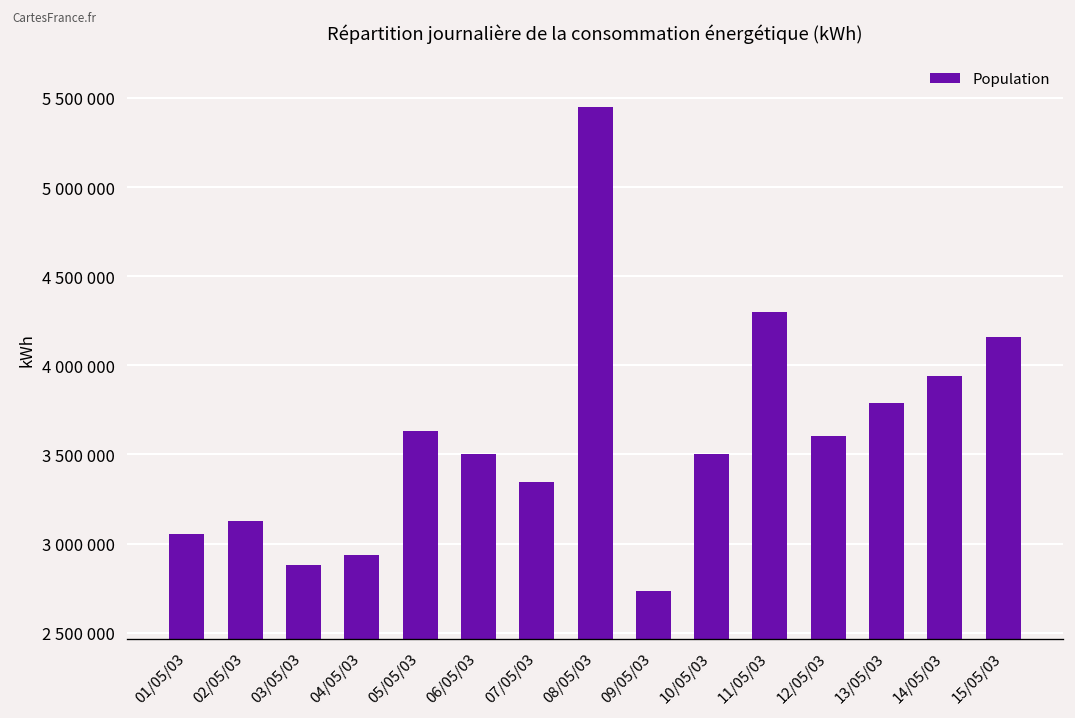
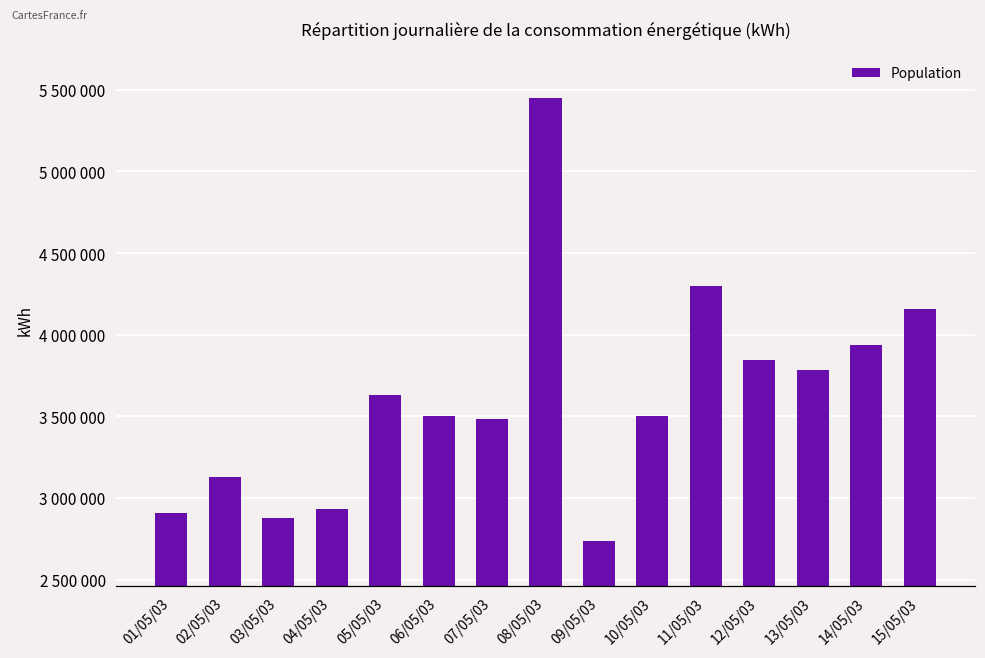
  {
-   "01/05/03": 3050000,
+   "01/05/03": 2910000,
    "02/05/03": 3130000,
    "03/05/03": 2880000,
    "04/05/03": 2940000,
    "05/05/03": 3630000,
    "06/05/03": 3500000,
-   "07/05/03": 3350000,
+   "07/05/03": 3480000,
    "08/05/03": 5450000,
    "09/05/03": 2740000,
    "10/05/03": 3500000,
    "11/05/03": 4300000,
-   "12/05/03": 3600000,
+   "12/05/03": 3850000,
    "13/05/03": 3790000,
    "14/05/03": 3940000,
    "15/05/03": 4160000
  }
